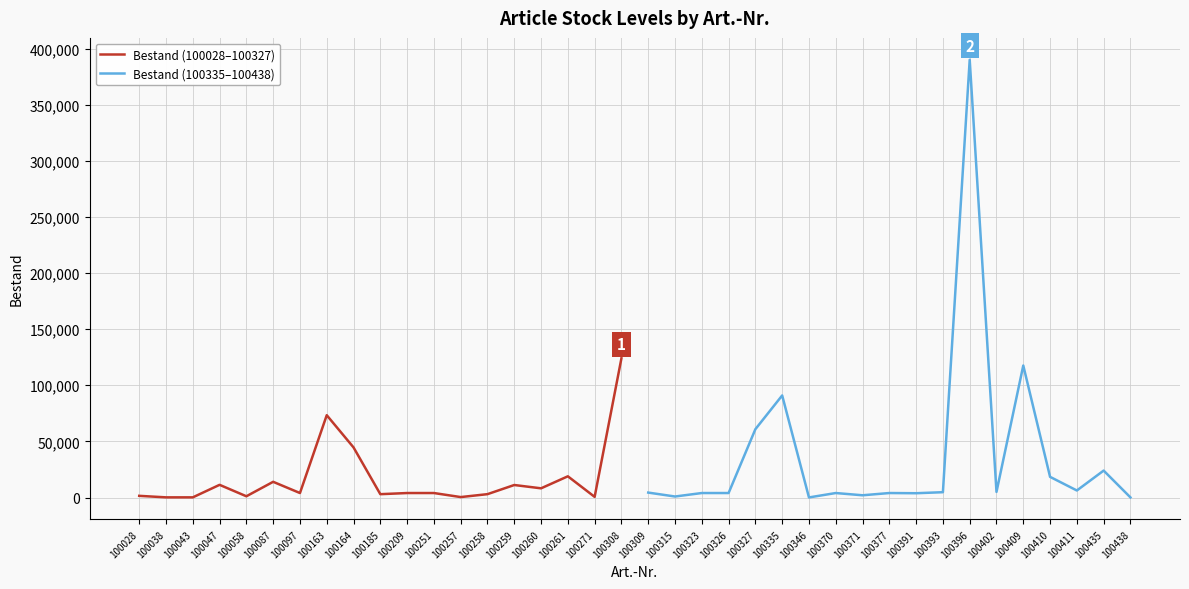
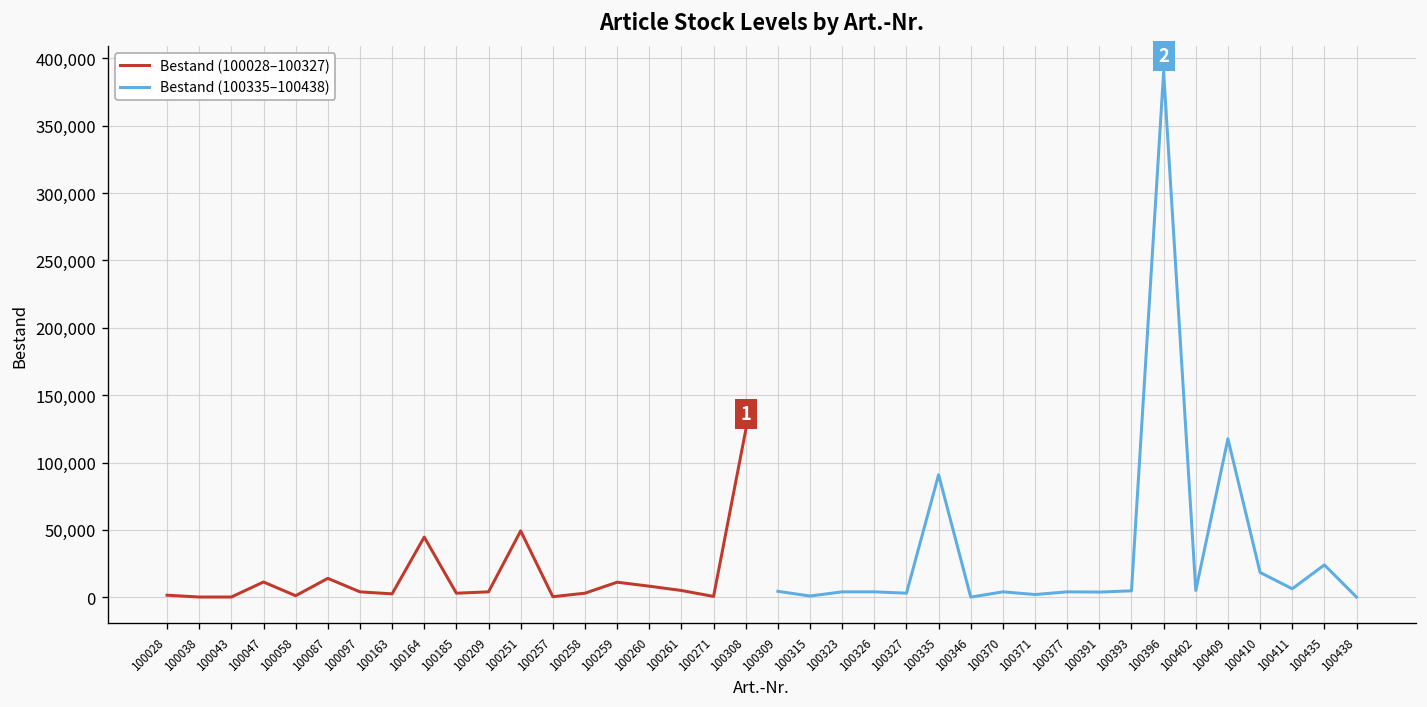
  {
    "Bestand (100028–100327)": {
      "100028": "2,000",
      "100038": "0",
      "100043": "0",
      "100047": "11,000",
      "100058": "1,000",
      "100087": "14,000",
      "100097": "4,000",
-     "100163": "73,000",
+     "100163": "3,000",
      "100164": "45,000",
      "100185": "3,000",
      "100209": "4,000",
-     "100251": "4,000",
+     "100251": "49,000",
      "100257": "0",
      "100258": "3,000",
      "100259": "11,000",
      "100260": "8,000",
-     "100261": "19,000",
+     "100261": "5,000",
      "100271": "1,000"
    },
    "Bestand (100335–100438)": {
      "100309": "4,000",
      "100315": "1,000",
      "100323": "4,000",
      "100326": "4,000",
-     "100327": "61,000",
+     "100327": "3,000",
      "100335": "91,000",
      "100346": "0",
      "100370": "4,000",
      "100371": "2,000",
      "100377": "4,000",
      "100391": "4,000",
      "100393": "5,000",
      "100402": "5,000",
      "100409": "118,000",
      "100410": "18,000",
      "100411": "6,000",
      "100435": "24,000",
      "100438": "0"
    }
  }
